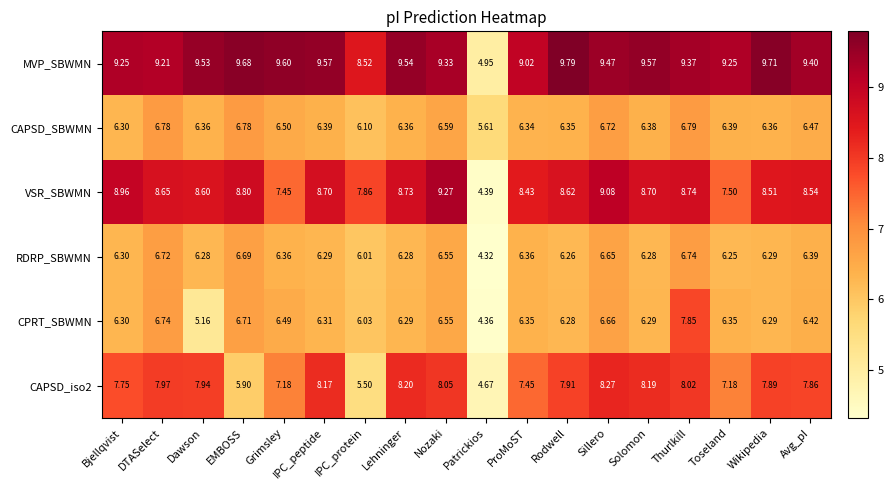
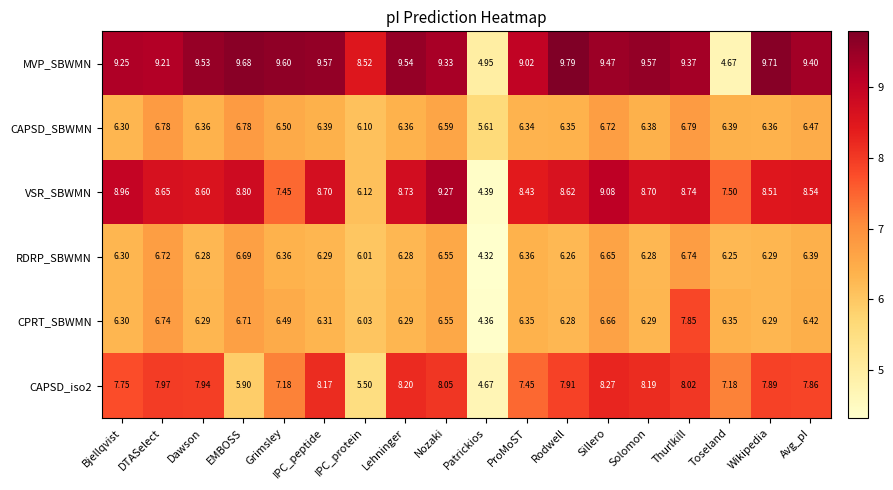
  {
    "MVP_SBWMN": {
      "Bjellqvist": 9.25,
      "DTASelect": 9.21,
      "Dawson": 9.53,
      "EMBOSS": 9.68,
      "Grimsley": 9.60,
      "IPC_peptide": 9.57,
      "IPC_protein": 8.52,
      "Lehninger": 9.54,
      "Nozaki": 9.33,
      "Patrickios": 4.95,
      "ProMoST": 9.02,
      "Rodwell": 9.79,
      "Sillero": 9.47,
      "Solomon": 9.57,
      "Thurlkill": 9.37,
-     "Toseland": 9.25,
+     "Toseland": 4.67,
      "Wikipedia": 9.71,
      "Avg_pI": 9.40
    },
    "CAPSD_SBWMN": {
      "Bjellqvist": 6.30,
      "DTASelect": 6.78,
      "Dawson": 6.36,
      "EMBOSS": 6.78,
      "Grimsley": 6.50,
      "IPC_peptide": 6.39,
      "IPC_protein": 6.10,
      "Lehninger": 6.36,
      "Nozaki": 6.59,
      "Patrickios": 5.61,
      "ProMoST": 6.34,
      "Rodwell": 6.35,
      "Sillero": 6.72,
      "Solomon": 6.38,
      "Thurlkill": 6.79,
      "Toseland": 6.39,
      "Wikipedia": 6.36,
      "Avg_pI": 6.47
    },
    "VSR_SBWMN": {
      "Bjellqvist": 8.96,
      "DTASelect": 8.65,
      "Dawson": 8.60,
      "EMBOSS": 8.80,
      "Grimsley": 7.45,
      "IPC_peptide": 8.70,
-     "IPC_protein": 7.86,
+     "IPC_protein": 6.12,
      "Lehninger": 8.73,
      "Nozaki": 9.27,
      "Patrickios": 4.39,
      "ProMoST": 8.43,
      "Rodwell": 8.62,
      "Sillero": 9.08,
      "Solomon": 8.70,
      "Thurlkill": 8.74,
      "Toseland": 7.50,
      "Wikipedia": 8.51,
      "Avg_pI": 8.54
    },
    "RDRP_SBWMN": {
      "Bjellqvist": 6.30,
      "DTASelect": 6.72,
      "Dawson": 6.28,
      "EMBOSS": 6.69,
      "Grimsley": 6.36,
      "IPC_peptide": 6.29,
      "IPC_protein": 6.01,
      "Lehninger": 6.28,
      "Nozaki": 6.55,
      "Patrickios": 4.32,
      "ProMoST": 6.36,
      "Rodwell": 6.26,
      "Sillero": 6.65,
      "Solomon": 6.28,
      "Thurlkill": 6.74,
      "Toseland": 6.25,
      "Wikipedia": 6.29,
      "Avg_pI": 6.39
    },
    "CPRT_SBWMN": {
      "Bjellqvist": 6.30,
      "DTASelect": 6.74,
-     "Dawson": 5.16,
+     "Dawson": 6.29,
      "EMBOSS": 6.71,
      "Grimsley": 6.49,
      "IPC_peptide": 6.31,
      "IPC_protein": 6.03,
      "Lehninger": 6.29,
      "Nozaki": 6.55,
      "Patrickios": 4.36,
      "ProMoST": 6.35,
      "Rodwell": 6.28,
      "Sillero": 6.66,
      "Solomon": 6.29,
      "Thurlkill": 7.85,
      "Toseland": 6.35,
      "Wikipedia": 6.29,
      "Avg_pI": 6.42
    },
    "CAPSD_iso2": {
      "Bjellqvist": 7.75,
      "DTASelect": 7.97,
      "Dawson": 7.94,
      "EMBOSS": 5.90,
      "Grimsley": 7.18,
      "IPC_peptide": 8.17,
      "IPC_protein": 5.50,
      "Lehninger": 8.20,
      "Nozaki": 8.05,
      "Patrickios": 4.67,
      "ProMoST": 7.45,
      "Rodwell": 7.91,
      "Sillero": 8.27,
      "Solomon": 8.19,
      "Thurlkill": 8.02,
      "Toseland": 7.18,
      "Wikipedia": 7.89,
      "Avg_pI": 7.86
    }
  }
